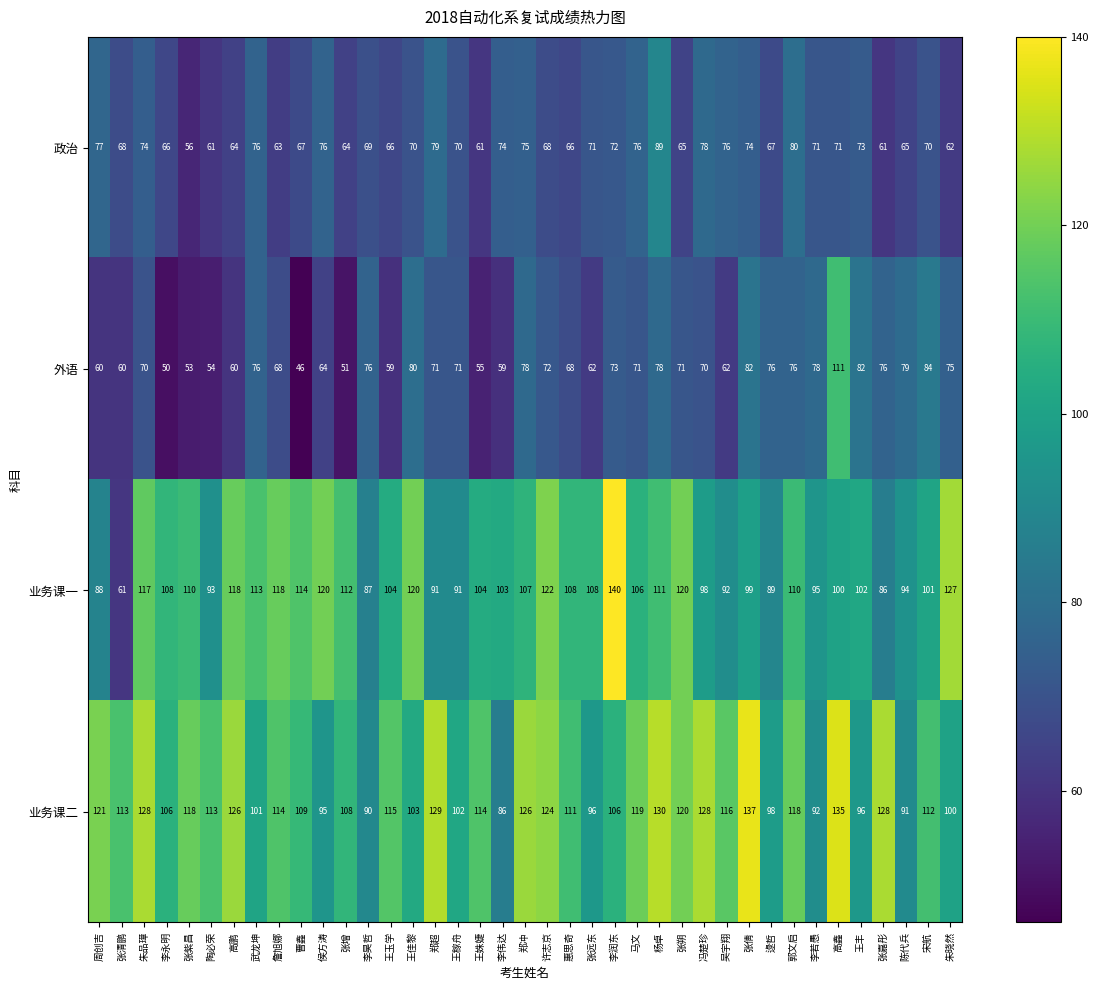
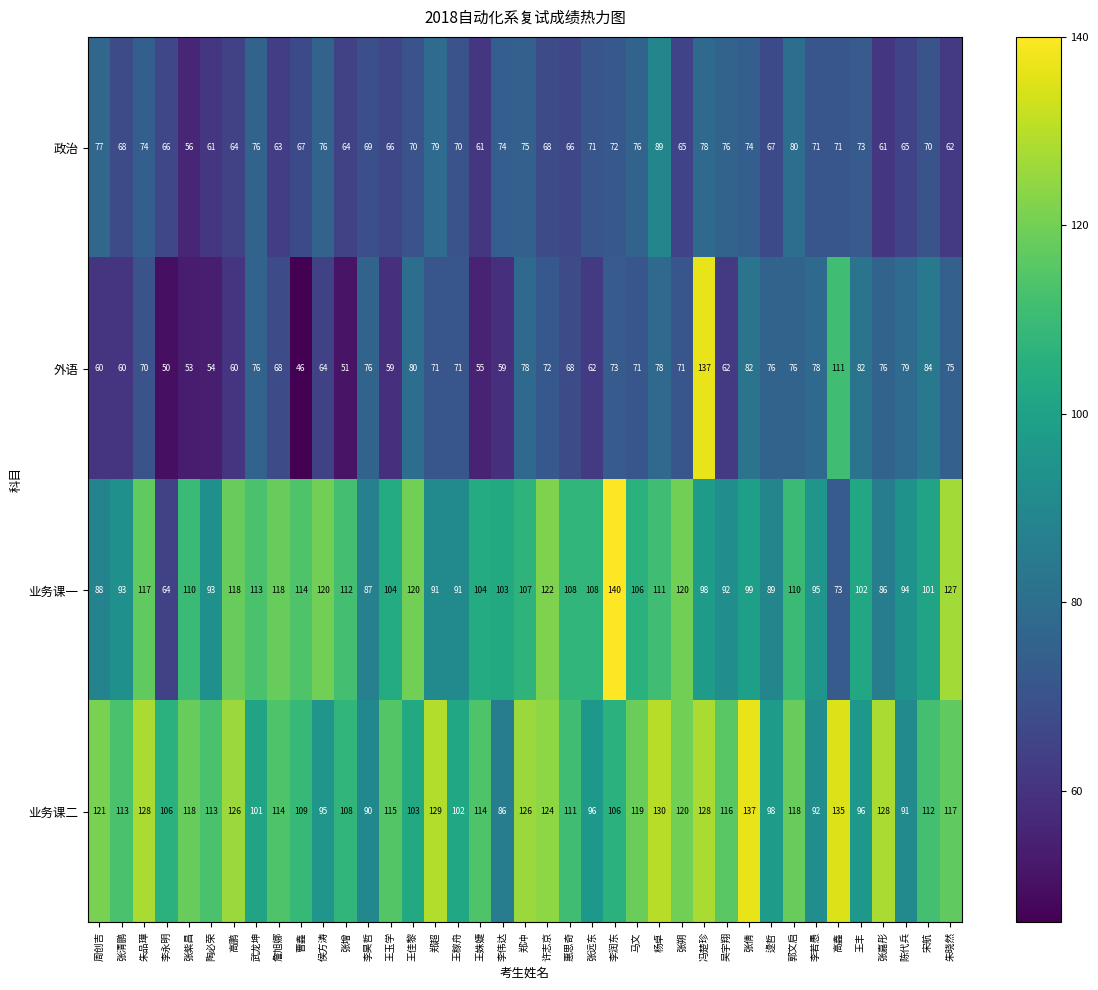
  {
    "政治": {
      "周创吉": 77,
      "张清鹏": 68,
      "朱品璋": 74,
      "李永明": 66,
      "张紫昌": 56,
      "陶必荣": 61,
      "高鹏": 64,
      "武龙坤": 76,
      "詹旭娜": 63,
      "曹鑫": 67,
      "侯方涛": 76,
      "张增": 64,
      "李昊哲": 69,
      "王玉学": 66,
      "王佳黎": 70,
      "郑超": 79,
      "王稼舟": 70,
      "王姝婕": 61,
      "李伟达": 74,
      "郑冲": 75,
      "许志京": 68,
      "惠思奇": 66,
      "张远东": 71,
      "李润东": 72,
      "马文": 76,
      "杨卓": 89,
      "张朔": 65,
      "冯楚珍": 78,
      "吴宇翔": 76,
      "张倩": 74,
      "逯哲": 67,
      "郭文启": 80,
      "李若愚": 71,
      "高鑫": 71,
      "王丰": 73,
      "张嘉彤": 61,
      "陈代兵": 65,
      "宋航": 70,
      "朱晓然": 62
    },
    "外语": {
      "周创吉": 60,
      "张清鹏": 60,
      "朱品璋": 70,
      "李永明": 50,
      "张紫昌": 53,
      "陶必荣": 54,
      "高鹏": 60,
      "武龙坤": 76,
      "詹旭娜": 68,
      "曹鑫": 46,
      "侯方涛": 64,
      "张增": 51,
      "李昊哲": 76,
      "王玉学": 59,
      "王佳黎": 80,
      "郑超": 71,
      "王稼舟": 71,
      "王姝婕": 55,
      "李伟达": 59,
      "郑冲": 78,
      "许志京": 72,
      "惠思奇": 68,
      "张远东": 62,
      "李润东": 73,
      "马文": 71,
      "杨卓": 78,
      "张朔": 71,
-     "冯楚珍": 70,
+     "冯楚珍": 137,
      "吴宇翔": 62,
      "张倩": 82,
      "逯哲": 76,
      "郭文启": 76,
      "李若愚": 78,
      "高鑫": 111,
      "王丰": 82,
      "张嘉彤": 76,
      "陈代兵": 79,
      "宋航": 84,
      "朱晓然": 75
    },
    "业务课一": {
      "周创吉": 88,
-     "张清鹏": 61,
+     "张清鹏": 93,
      "朱品璋": 117,
-     "李永明": 108,
+     "李永明": 64,
      "张紫昌": 110,
      "陶必荣": 93,
      "高鹏": 118,
      "武龙坤": 113,
      "詹旭娜": 118,
      "曹鑫": 114,
      "侯方涛": 120,
      "张增": 112,
      "李昊哲": 87,
      "王玉学": 104,
      "王佳黎": 120,
      "郑超": 91,
      "王稼舟": 91,
      "王姝婕": 104,
      "李伟达": 103,
      "郑冲": 107,
      "许志京": 122,
      "惠思奇": 108,
      "张远东": 108,
      "李润东": 140,
      "马文": 106,
      "杨卓": 111,
      "张朔": 120,
      "冯楚珍": 98,
      "吴宇翔": 92,
      "张倩": 99,
      "逯哲": 89,
      "郭文启": 110,
      "李若愚": 95,
-     "高鑫": 100,
+     "高鑫": 73,
      "王丰": 102,
      "张嘉彤": 86,
      "陈代兵": 94,
      "宋航": 101,
      "朱晓然": 127
    },
    "业务课二": {
      "周创吉": 121,
      "张清鹏": 113,
      "朱品璋": 128,
      "李永明": 106,
      "张紫昌": 118,
      "陶必荣": 113,
      "高鹏": 126,
      "武龙坤": 101,
      "詹旭娜": 114,
      "曹鑫": 109,
      "侯方涛": 95,
      "张增": 108,
      "李昊哲": 90,
      "王玉学": 115,
      "王佳黎": 103,
      "郑超": 129,
      "王稼舟": 102,
      "王姝婕": 114,
      "李伟达": 86,
      "郑冲": 126,
      "许志京": 124,
      "惠思奇": 111,
      "张远东": 96,
      "李润东": 106,
      "马文": 119,
      "杨卓": 130,
      "张朔": 120,
      "冯楚珍": 128,
      "吴宇翔": 116,
      "张倩": 137,
      "逯哲": 98,
      "郭文启": 118,
      "李若愚": 92,
      "高鑫": 135,
      "王丰": 96,
      "张嘉彤": 128,
      "陈代兵": 91,
      "宋航": 112,
-     "朱晓然": 100
+     "朱晓然": 117
    }
  }
